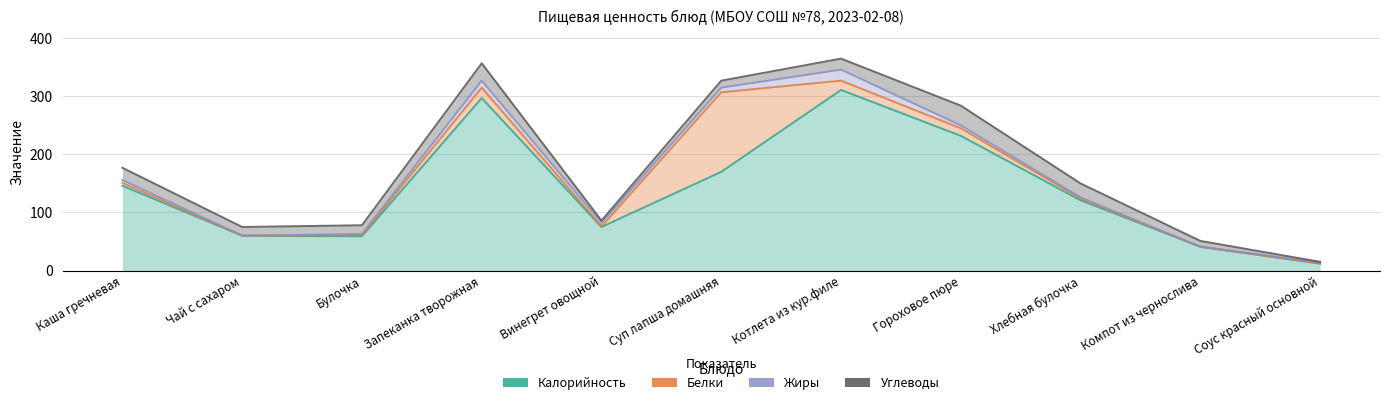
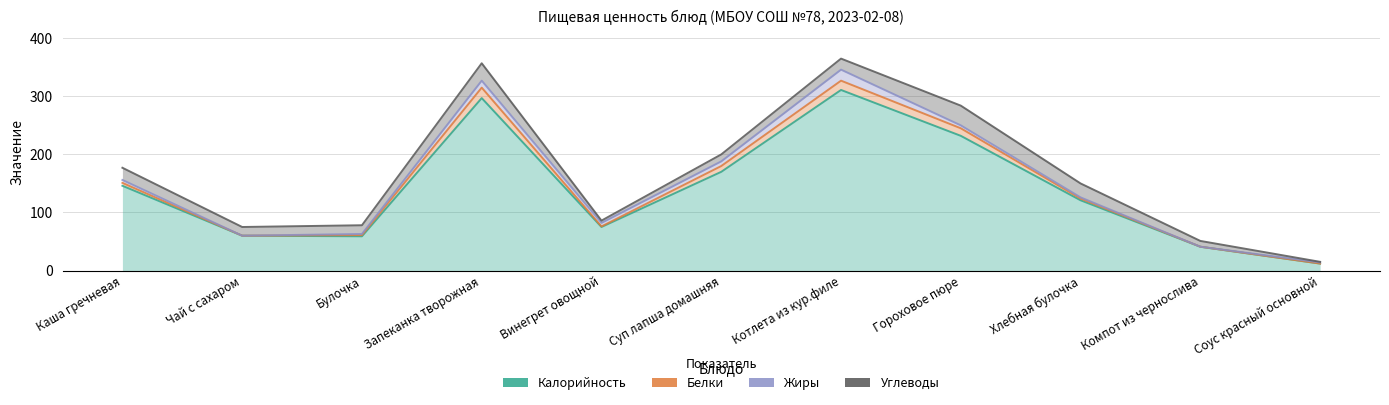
  {
    "Белки": {
      "Каша гречневая": 10,
      "Запеканка творожная": 20,
-     "Суп лапша домашняя": 140,
+     "Суп лапша домашняя": 10,
      "Котлета из кур.филе": 20,
      "Гороховое пюре": 10
    }
  }
